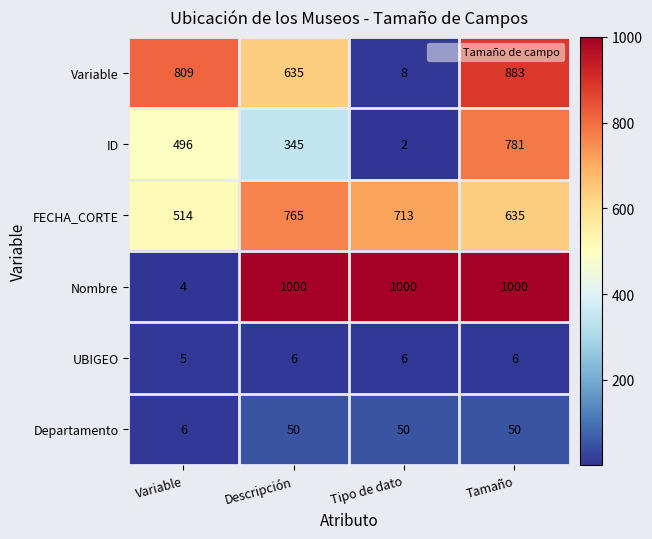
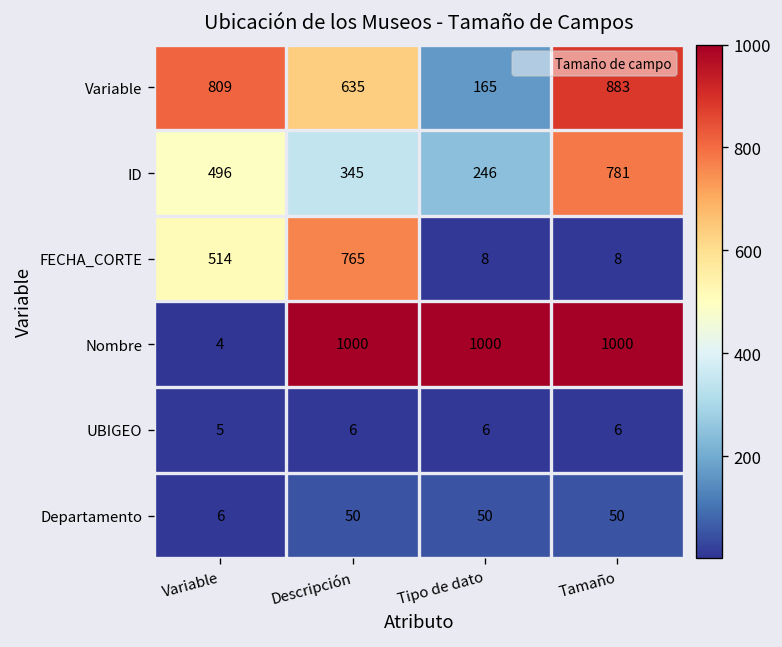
  {
    "Variable": {
      "Variable": 809,
      "Descripción": 635,
-     "Tipo de dato": 8,
+     "Tipo de dato": 165,
      "Tamaño": 883
    },
    "ID": {
      "Variable": 496,
      "Descripción": 345,
-     "Tipo de dato": 2,
+     "Tipo de dato": 246,
      "Tamaño": 781
    },
    "FECHA_CORTE": {
      "Variable": 514,
      "Descripción": 765,
-     "Tipo de dato": 713,
-     "Tamaño": 635
+     "Tipo de dato": 8,
+     "Tamaño": 8
    },
    "Nombre": {
      "Variable": 4,
      "Descripción": 1000,
      "Tipo de dato": 1000,
      "Tamaño": 1000
    },
    "UBIGEO": {
      "Variable": 5,
      "Descripción": 6,
      "Tipo de dato": 6,
      "Tamaño": 6
    },
    "Departamento": {
      "Variable": 6,
      "Descripción": 50,
      "Tipo de dato": 50,
      "Tamaño": 50
    }
  }
